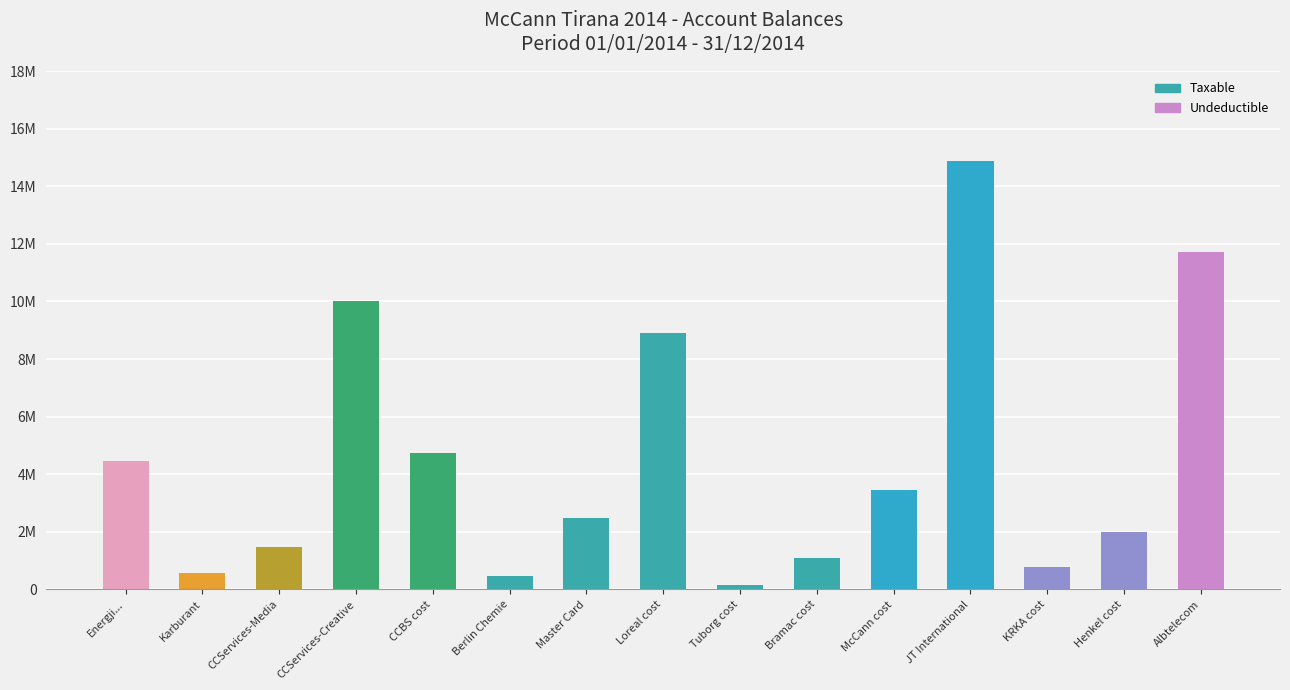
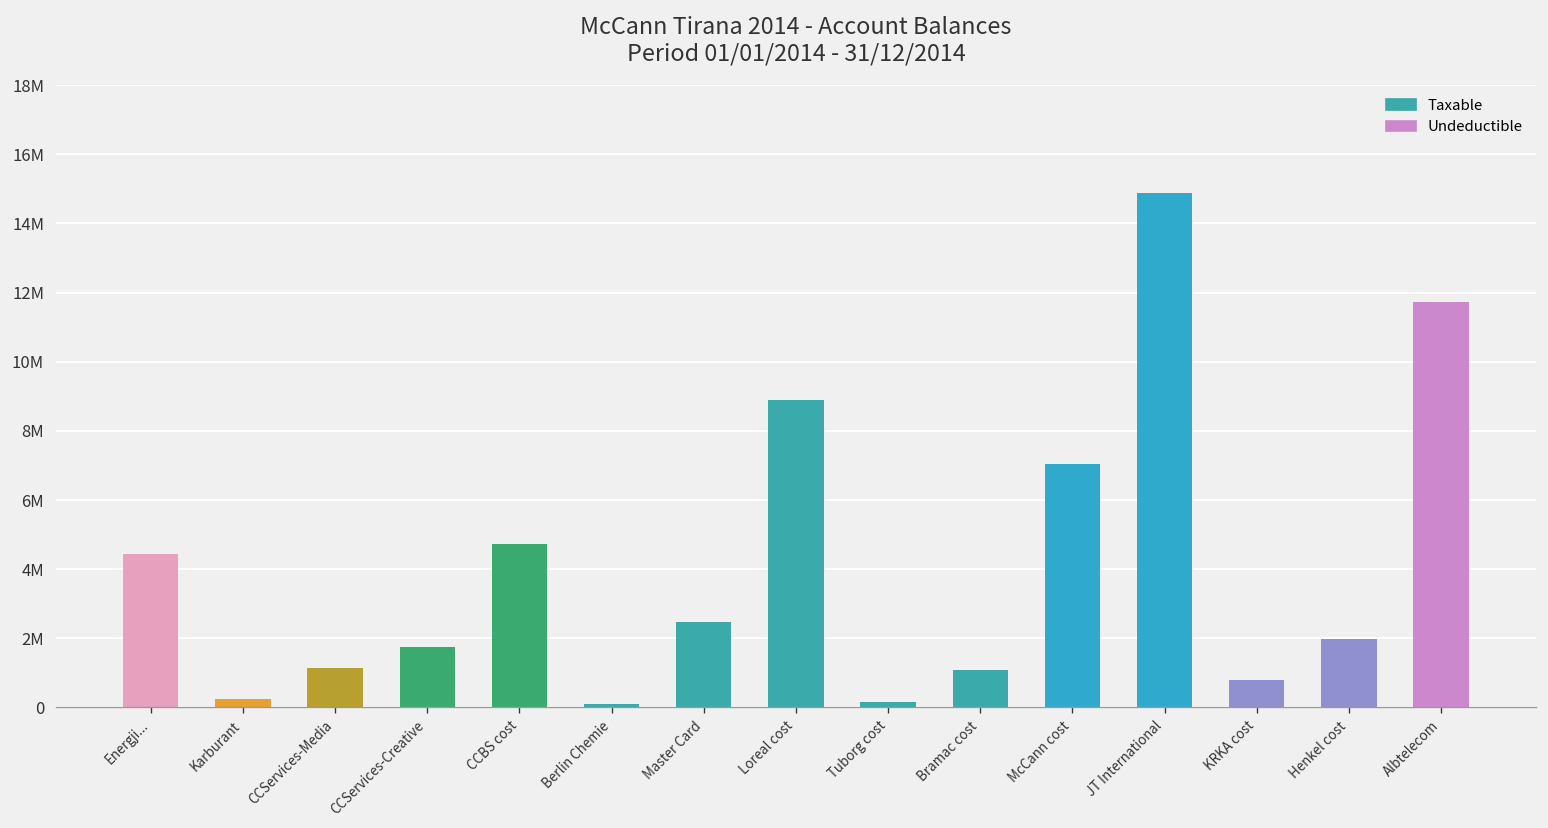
  {
    "Energji...": 4400000,
-   "Karburant": 600000,
-   "CCServices-Media": 1500000,
-   "CCServices-Creative": 10000000,
+   "Karburant": 200000,
+   "CCServices-Media": 1100000,
+   "CCServices-Creative": 1700000,
    "CCBS cost": 4700000,
-   "Berlin Chemie": 500000,
+   "Berlin Chemie": 100000,
    "Master Card": 2500000,
    "Loreal cost": 8900000,
    "Tuborg cost": 200000,
    "Bramac cost": 1100000,
-   "McCann cost": 3400000,
+   "McCann cost": 7100000,
    "JT International": 14900000,
    "KRKA cost": 800000,
    "Henkel cost": 2000000,
    "Albtelecom": 11700000
  }
